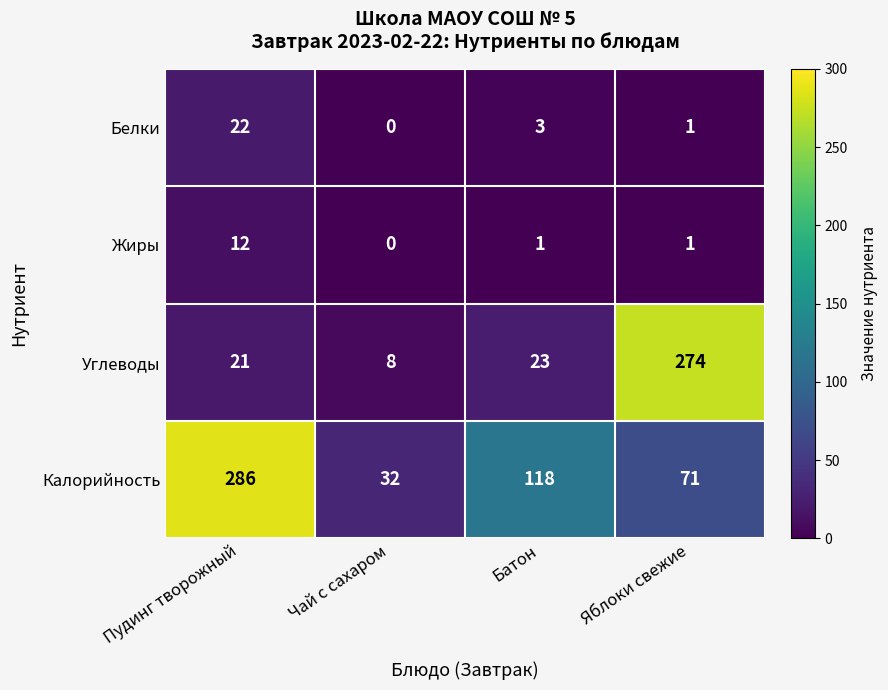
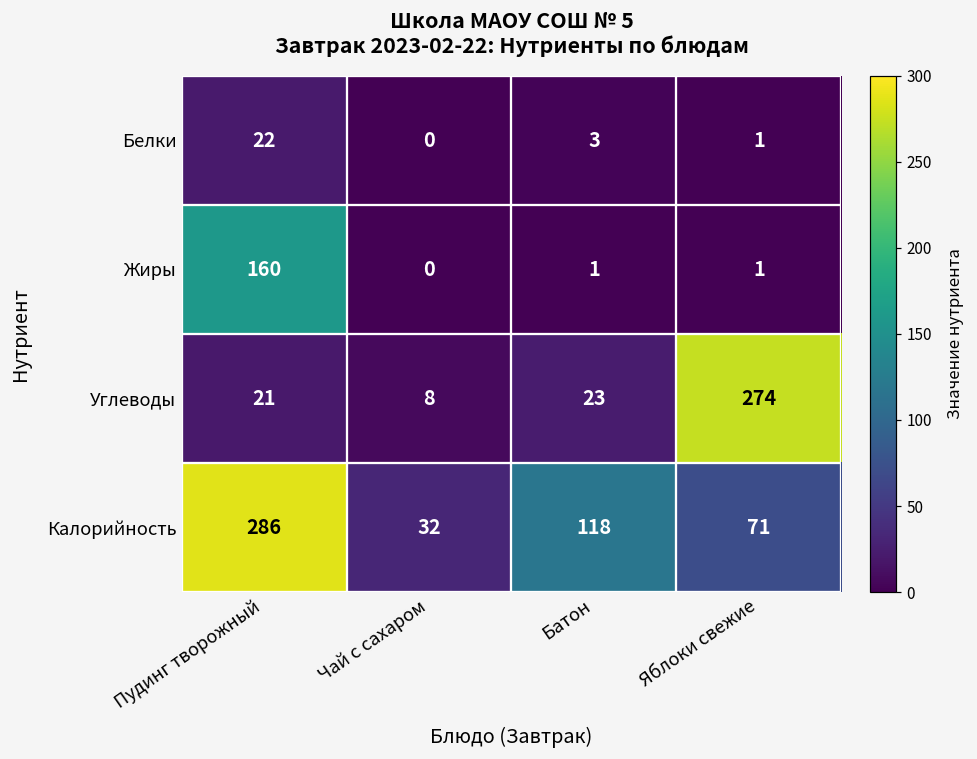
  {
    "Белки": {
      "Пудинг творожный": 22,
      "Чай с сахаром": 0,
      "Батон": 3,
      "Яблоки свежие": 1
    },
    "Жиры": {
-     "Пудинг творожный": 12,
+     "Пудинг творожный": 160,
      "Чай с сахаром": 0,
      "Батон": 1,
      "Яблоки свежие": 1
    },
    "Углеводы": {
      "Пудинг творожный": 21,
      "Чай с сахаром": 8,
      "Батон": 23,
      "Яблоки свежие": 274
    },
    "Калорийность": {
      "Пудинг творожный": 286,
      "Чай с сахаром": 32,
      "Батон": 118,
      "Яблоки свежие": 71
    }
  }
